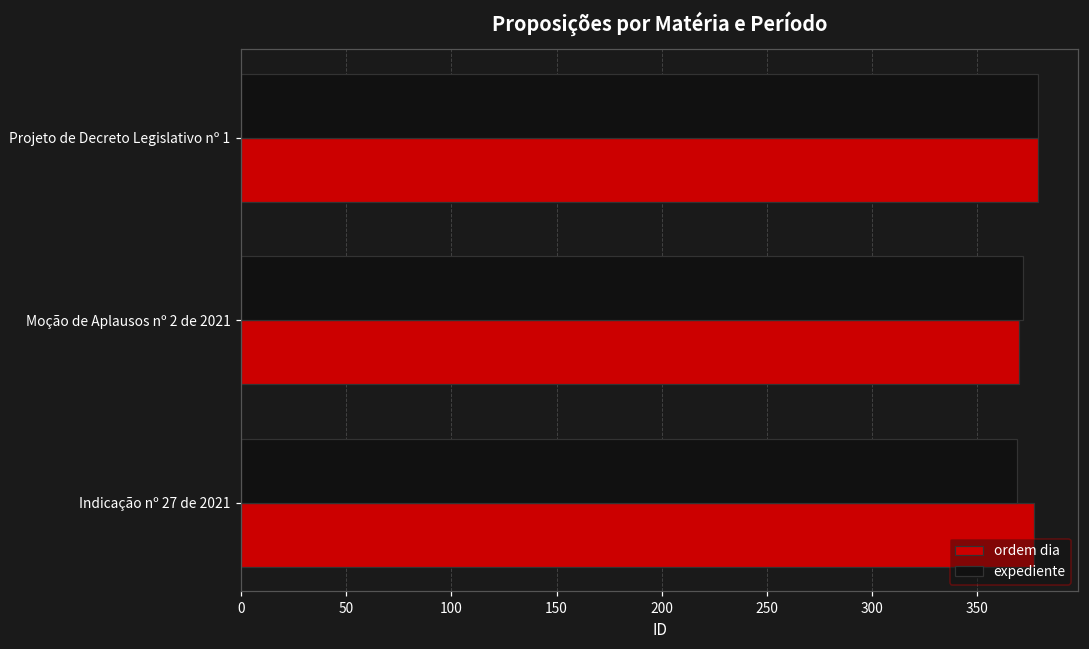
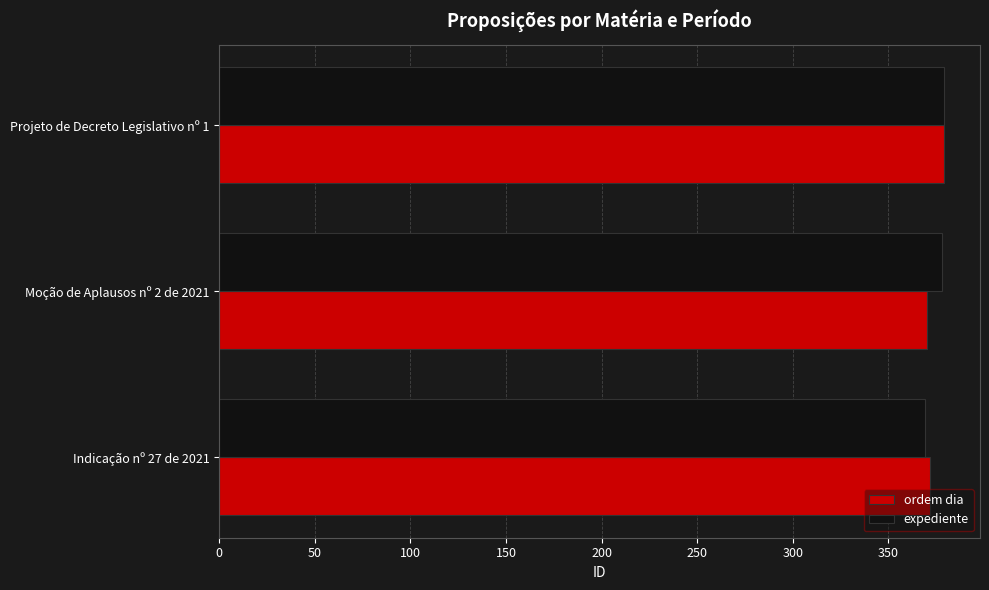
  {
    "ordem dia": {
      "Projeto de Decreto Legislativo nº 1": 379,
      "Moção de Aplausos nº 2 de 2021": 370,
-     "Indicação nº 27 de 2021": 377
+     "Indicação nº 27 de 2021": 372
    },
    "expediente": {
      "Projeto de Decreto Legislativo nº 1": 379,
-     "Moção de Aplausos nº 2 de 2021": 372,
+     "Moção de Aplausos nº 2 de 2021": 378,
      "Indicação nº 27 de 2021": 369
    }
  }
